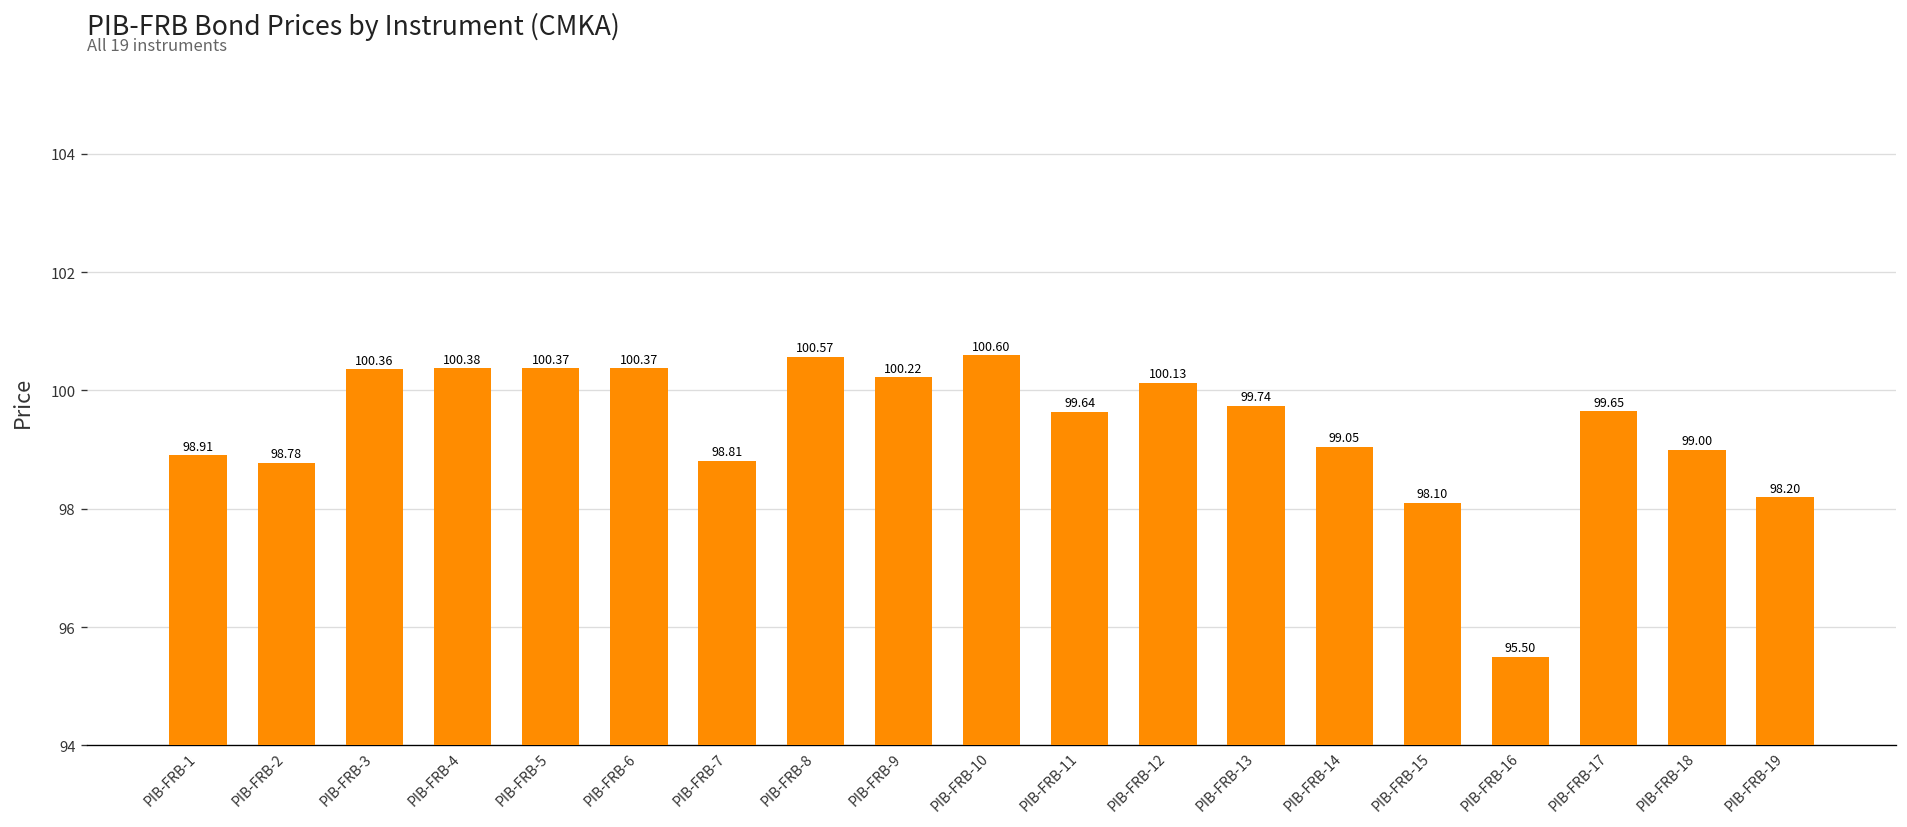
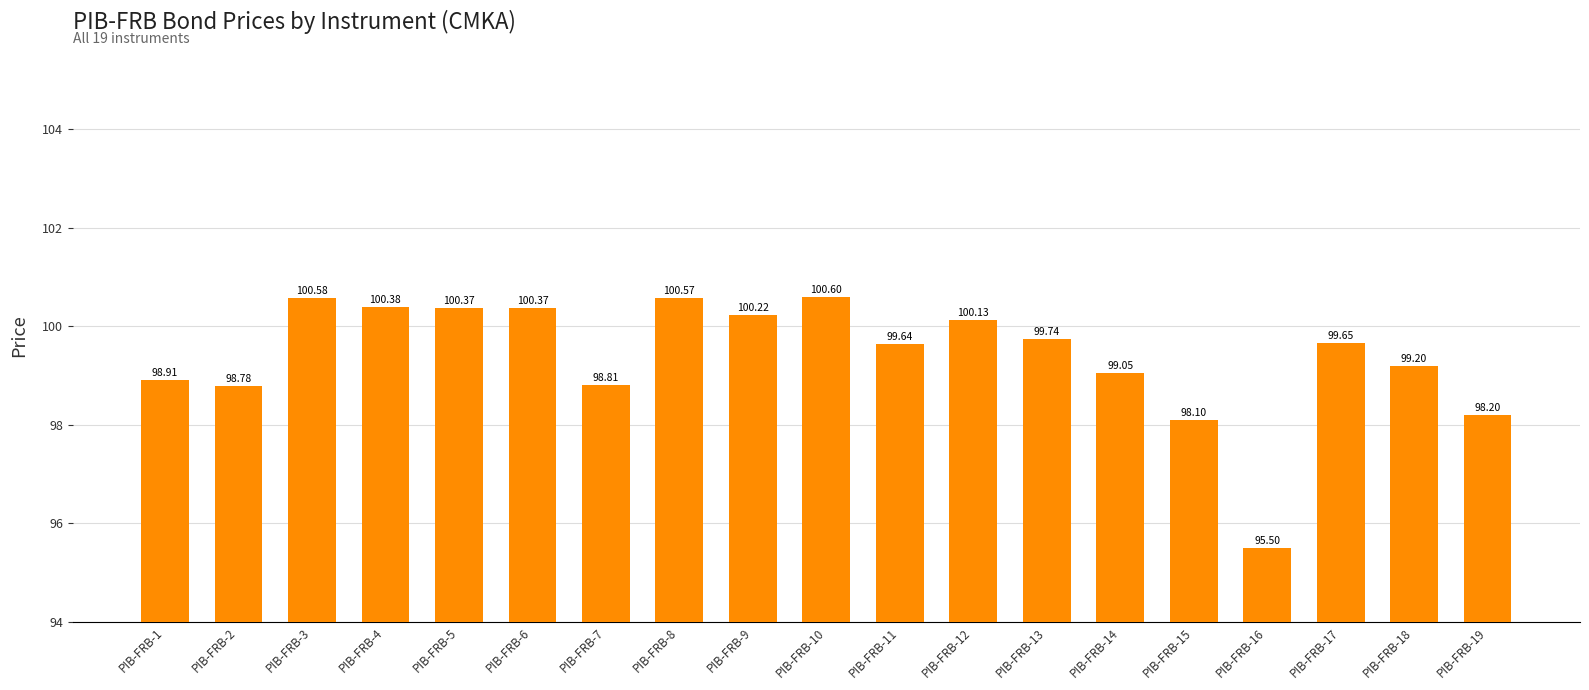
  {
    "PIB-FRB-1": 98.91,
    "PIB-FRB-2": 98.78,
-   "PIB-FRB-3": 100.36,
+   "PIB-FRB-3": 100.58,
    "PIB-FRB-4": 100.38,
    "PIB-FRB-5": 100.37,
    "PIB-FRB-6": 100.37,
    "PIB-FRB-7": 98.81,
    "PIB-FRB-8": 100.57,
    "PIB-FRB-9": 100.22,
    "PIB-FRB-10": 100.60,
    "PIB-FRB-11": 99.64,
    "PIB-FRB-12": 100.13,
    "PIB-FRB-13": 99.74,
    "PIB-FRB-14": 99.05,
    "PIB-FRB-15": 98.10,
    "PIB-FRB-16": 95.50,
    "PIB-FRB-17": 99.65,
-   "PIB-FRB-18": 99.00,
+   "PIB-FRB-18": 99.20,
    "PIB-FRB-19": 98.20
  }
